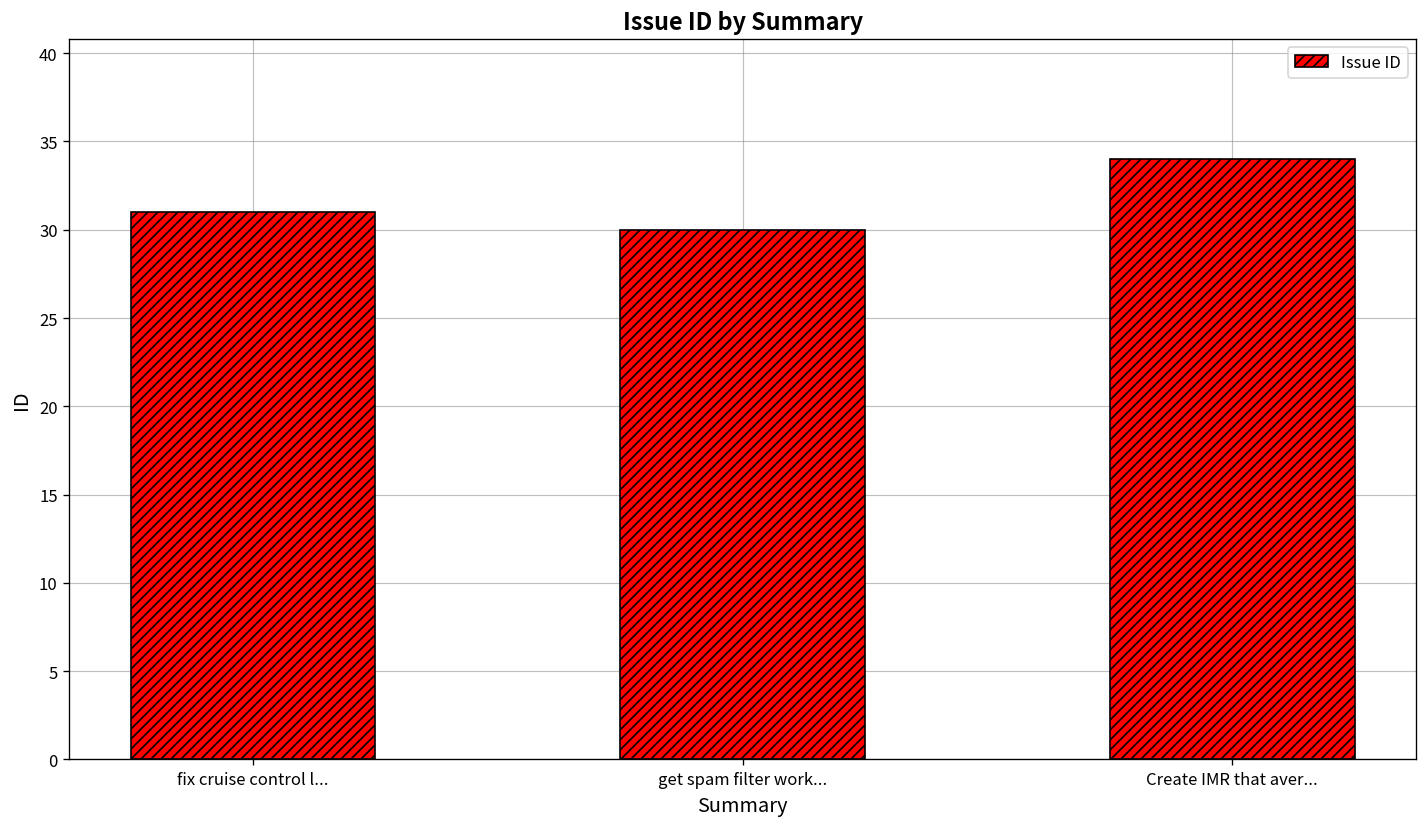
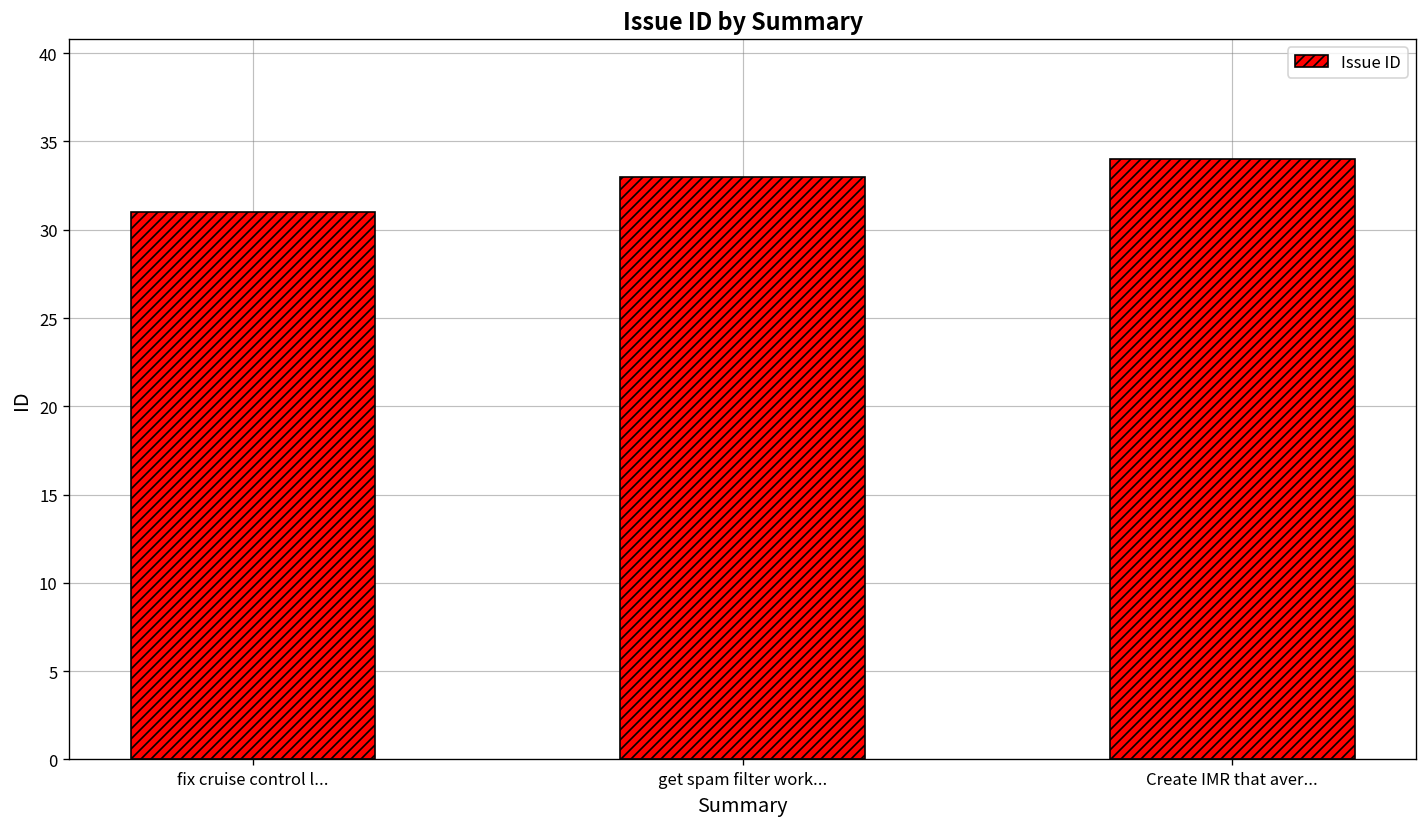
  {
    "fix cruise control l...": 31,
-   "get spam filter work...": 30,
+   "get spam filter work...": 33,
    "Create IMR that aver...": 34
  }
